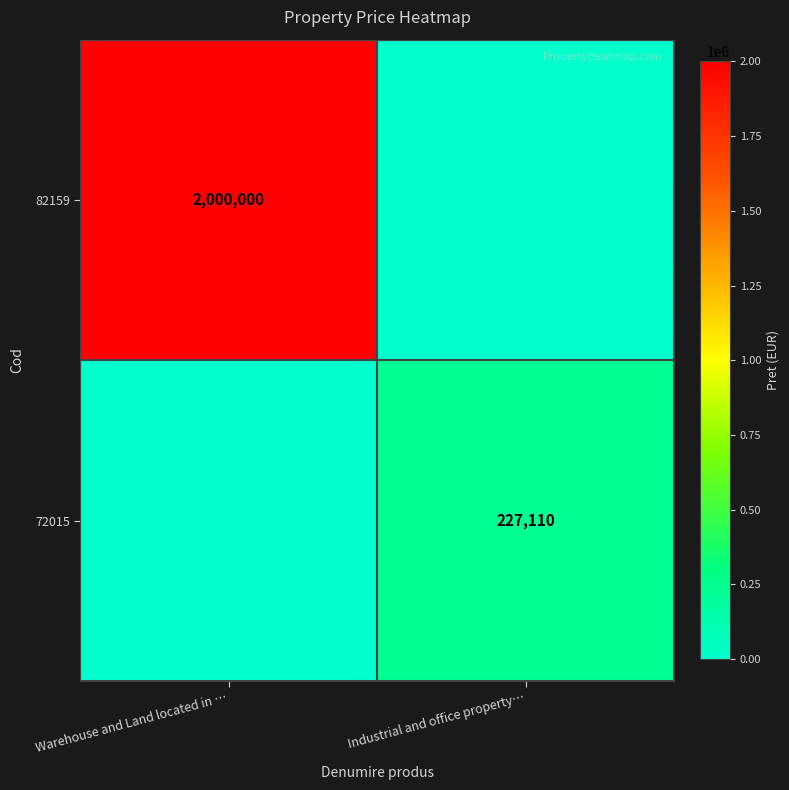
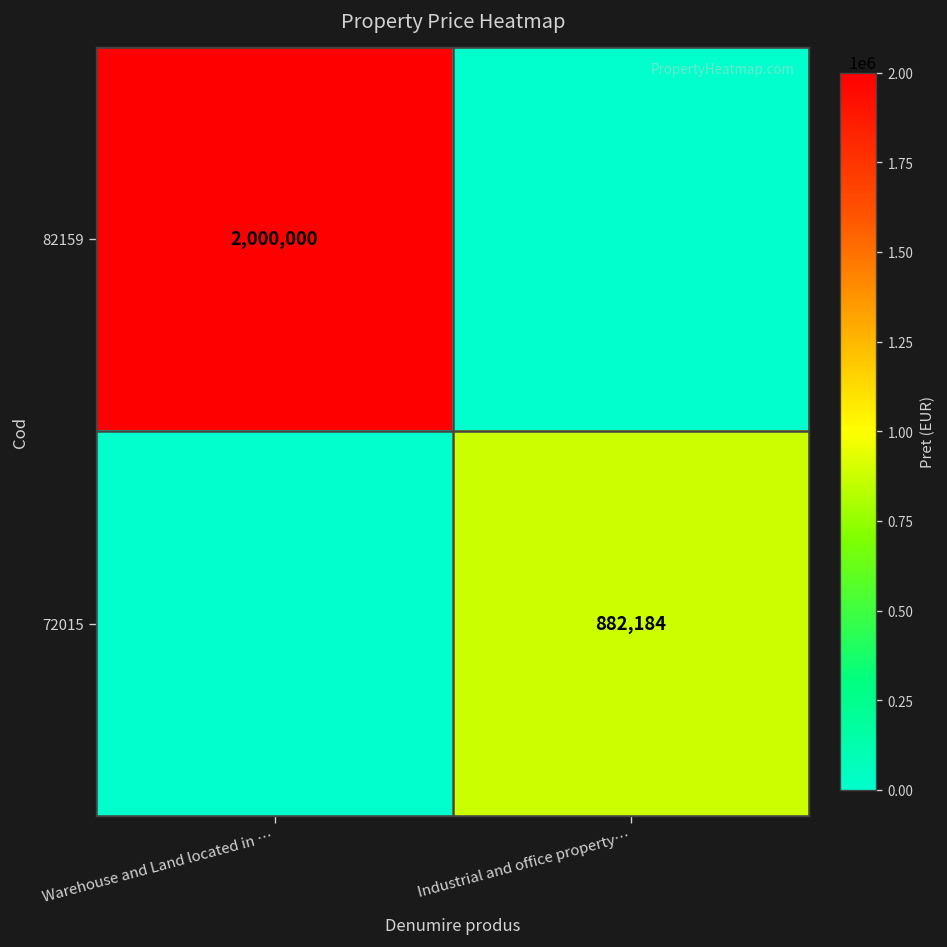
  {
    "82159": {
      "Warehouse and Land located in …": "2,000,000"
    },
    "72015": {
-     "Industrial and office property…": "227,110"
+     "Industrial and office property…": "882,184"
    }
  }
